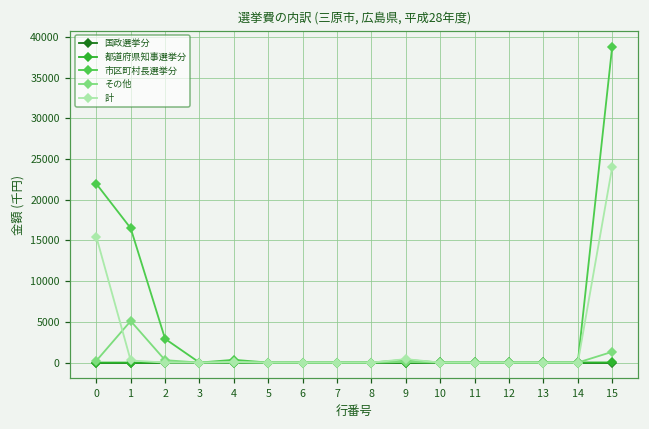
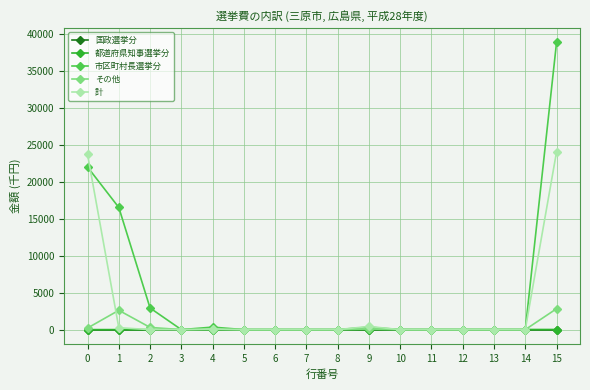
  {
    "その他": {
-     "1": 5000,
-     "15": 1000
+     "1": 3000,
+     "15": 3000
    },
    "計": {
-     "0": 15000,
+     "0": 24000,
      "15": 24000
    }
  }
